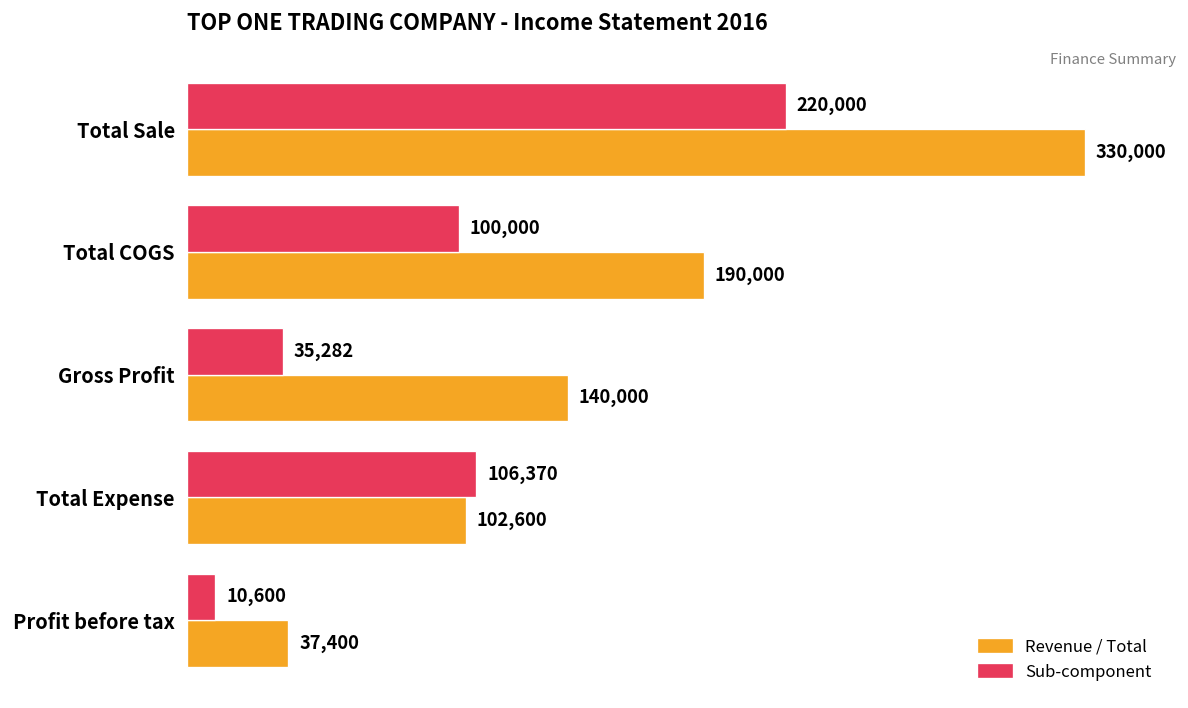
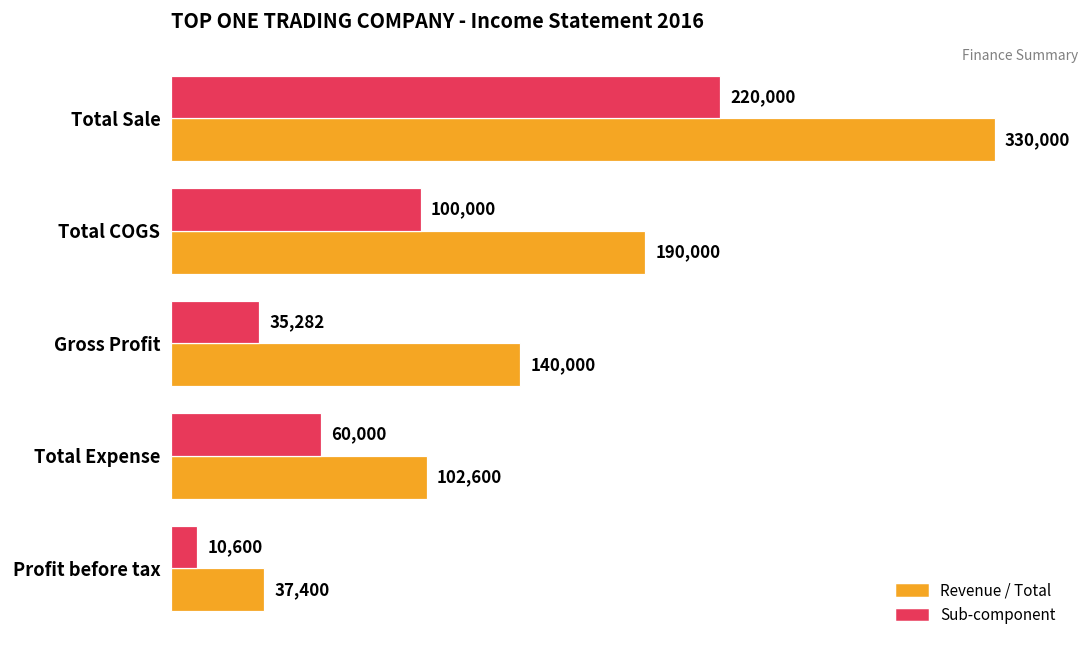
  {
    "Revenue / Total": {
      "Total Sale": "330,000",
      "Total COGS": "190,000",
      "Gross Profit": "140,000",
      "Total Expense": "102,600",
      "Profit before tax": "37,400"
    },
    "Sub-component": {
      "Total Sale": "220,000",
      "Total COGS": "100,000",
      "Gross Profit": "35,282",
-     "Total Expense": "106,370",
+     "Total Expense": "60,000",
      "Profit before tax": "10,600"
    }
  }
